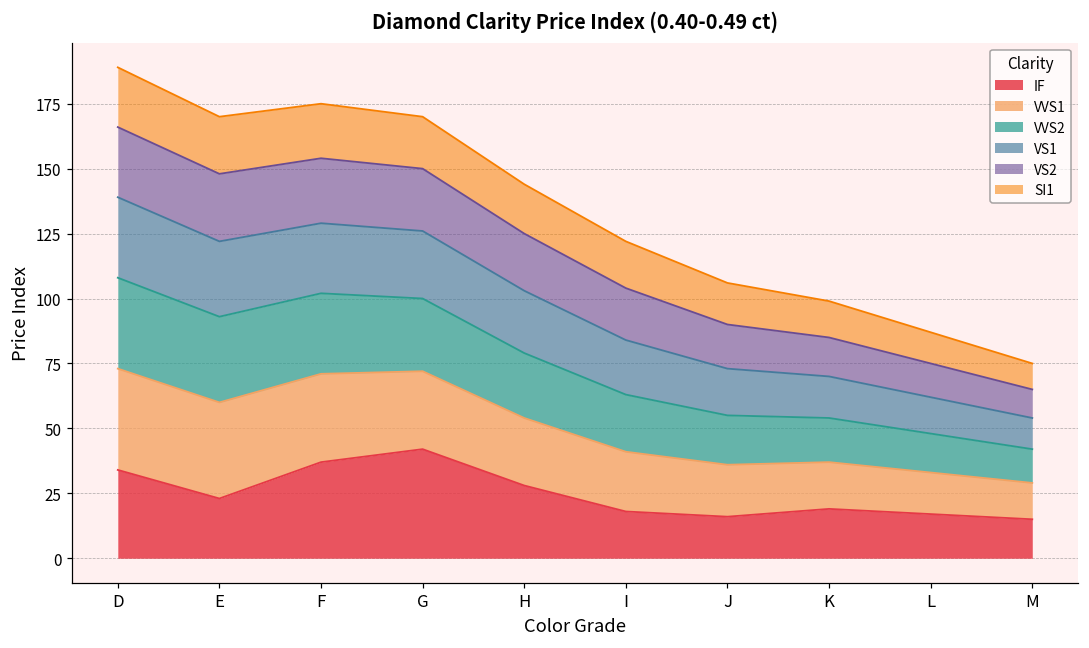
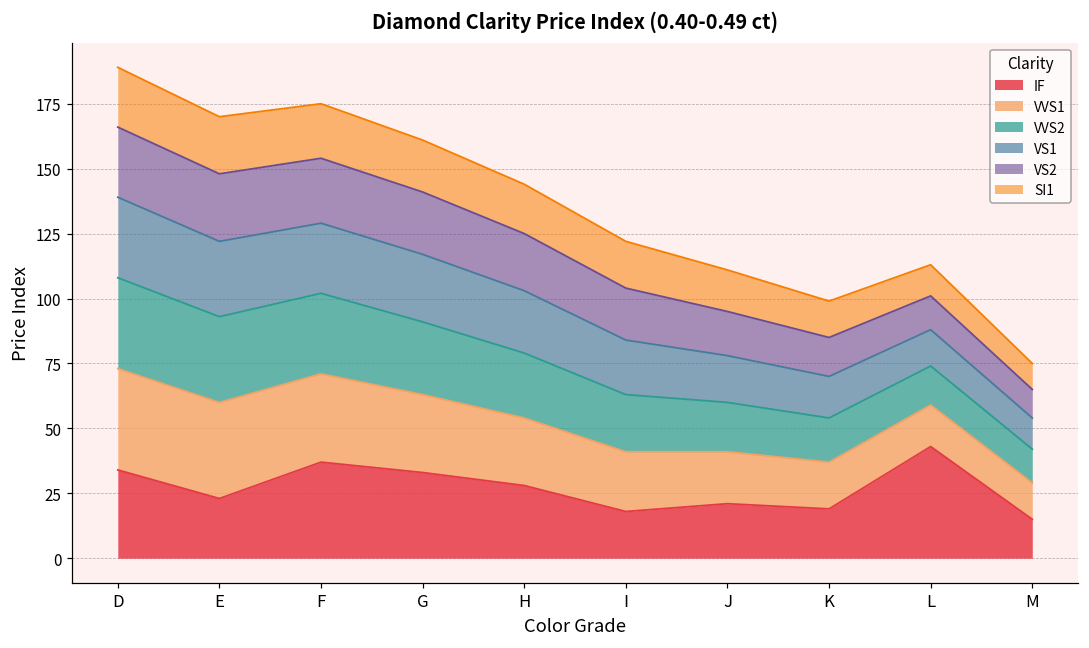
  {
    "IF": {
      "D": 34,
      "E": 23,
      "F": 37,
-     "G": 42,
+     "G": 33,
      "H": 28,
      "I": 18,
-     "J": 16,
+     "J": 21,
      "K": 19,
-     "L": 17,
+     "L": 43,
      "M": 15
    }
  }
